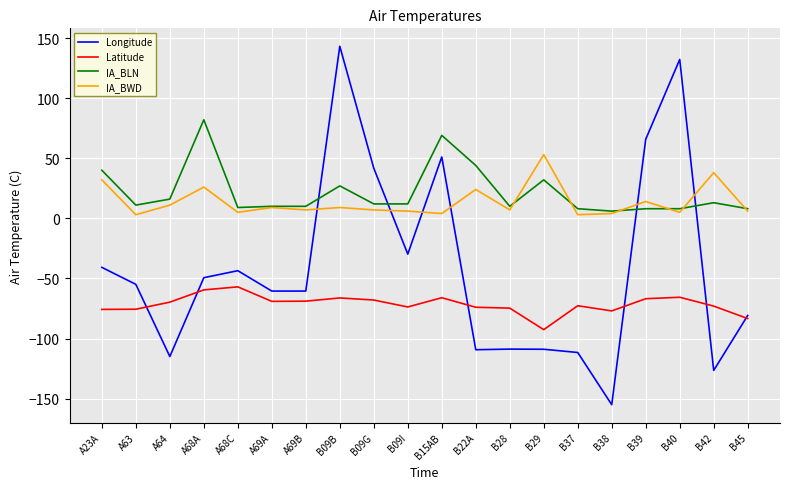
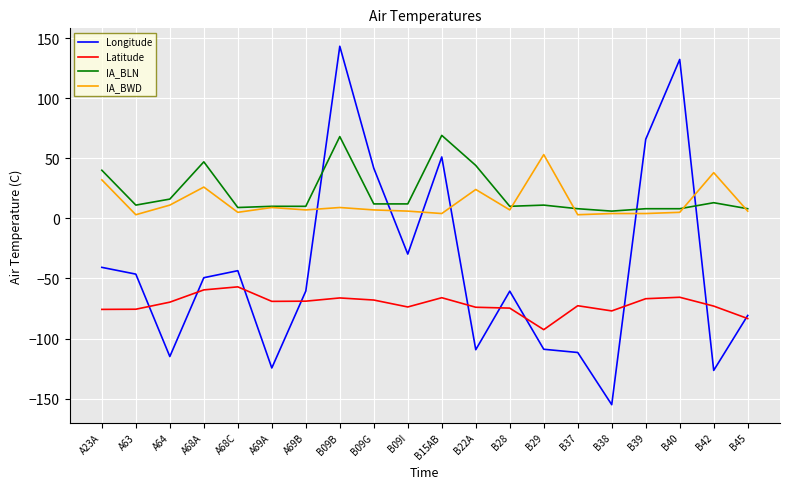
  {
    "Longitude": {
      "A23A": -41,
-     "A63": -55,
+     "A63": -46,
      "A64": -115,
      "A68A": -49,
      "A68C": -44,
-     "A69A": -61,
+     "A69A": -124,
      "A69B": -61,
      "B09B": 143,
      "B09G": 42,
      "B09I": -30,
      "B15AB": 51,
      "B22A": -109,
-     "B28": -109,
+     "B28": -61,
      "B29": -109,
      "B37": -112,
      "B38": -155,
      "B39": 66,
      "B40": 132,
      "B42": -127,
      "B45": -81
    },
    "Latitude": {
      "A23A": -76,
      "A63": -76,
      "A64": -70,
      "A68A": -60,
      "A68C": -57,
      "A69A": -69,
      "A69B": -69,
      "B09B": -66,
      "B09G": -68,
      "B09I": -74,
      "B15AB": -66,
      "B22A": -74,
      "B28": -75,
      "B29": -93,
      "B37": -73,
      "B38": -77,
      "B39": -67,
      "B40": -66,
      "B42": -73,
      "B45": -83
    },
    "IA_BLN": {
      "A23A": 40,
      "A63": 11,
      "A64": 16,
-     "A68A": 82,
+     "A68A": 47,
      "A68C": 9,
      "A69B": 10,
-     "B09B": 27,
+     "B09B": 68,
      "B09G": 12,
      "B09I": 12,
      "B15AB": 69,
      "B22A": 44,
      "B28": 10,
-     "B29": 32,
+     "B29": 11,
      "B37": 8,
      "B39": 8,
      "B40": 8,
      "B42": 13
    },
    "IA_BWD": {
      "A23A": 32,
      "A63": 3,
      "A64": 11,
      "A68A": 26,
      "A68C": 5,
      "A69B": 7,
      "B09B": 9,
      "B09G": 7,
      "B09I": 6,
      "B15AB": 4,
      "B22A": 24,
      "B28": 7,
      "B29": 53,
      "B37": 3,
-     "B39": 14,
+     "B39": 4,
      "B40": 5,
      "B42": 38
    }
  }
